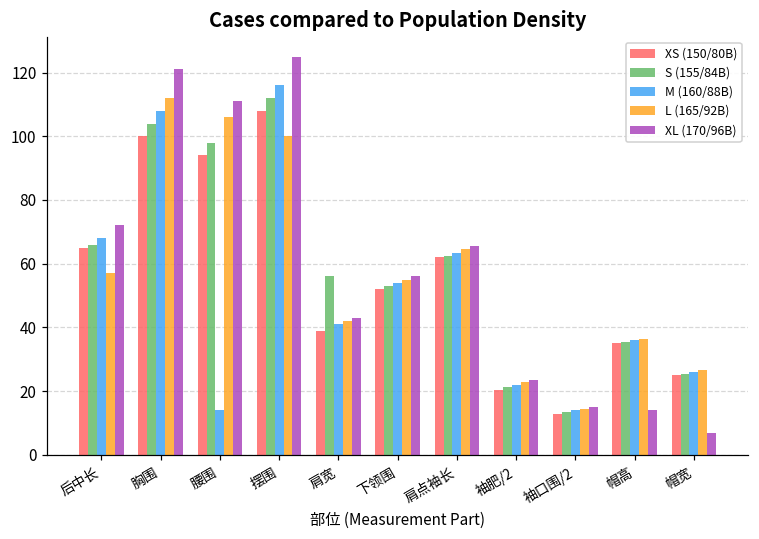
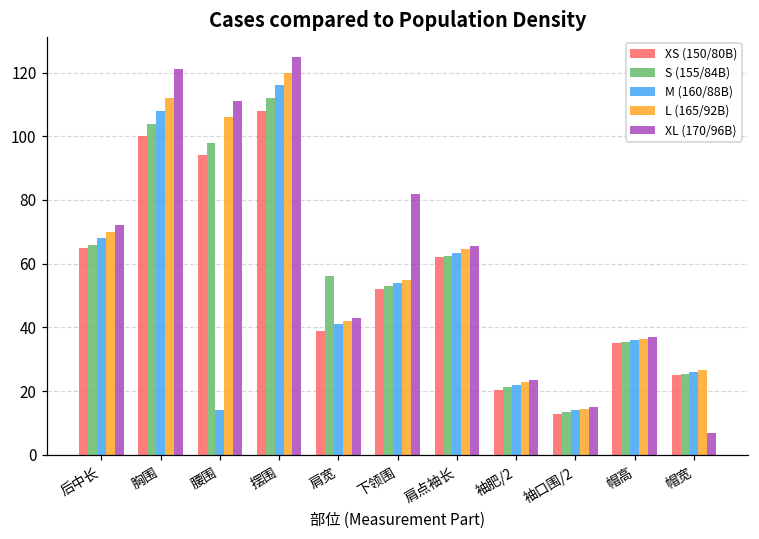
  {
    "XS (150/80B)": {
      "后中长": 65,
      "胸围": 100,
      "腰围": 94,
      "摆围": 108,
      "肩宽": 39,
      "下领围": 52,
      "肩点袖长": 62,
      "袖肥/2": 20,
      "袖口围/2": 13,
      "帽高": 35,
      "帽宽": 25
    },
    "S (155/84B)": {
      "后中长": 66,
      "胸围": 104,
      "腰围": 98,
      "摆围": 112,
      "肩宽": 56,
      "下领围": 53,
      "肩点袖长": 63,
      "袖肥/2": 21,
      "袖口围/2": 14,
      "帽高": 36,
      "帽宽": 26
    },
    "M (160/88B)": {
      "后中长": 68,
      "胸围": 108,
      "腰围": 14,
      "摆围": 116,
      "肩宽": 41,
      "下领围": 54,
      "肩点袖长": 64,
      "袖肥/2": 22,
      "袖口围/2": 14,
      "帽高": 36,
      "帽宽": 26
    },
    "L (165/92B)": {
-     "后中长": 57,
+     "后中长": 70,
      "胸围": 112,
      "腰围": 106,
-     "摆围": 100,
+     "摆围": 120,
      "肩宽": 42,
      "下领围": 55,
      "肩点袖长": 65,
      "袖肥/2": 23,
      "袖口围/2": 15,
      "帽高": 37,
      "帽宽": 27
    },
    "XL (170/96B)": {
      "后中长": 72,
      "胸围": 121,
      "腰围": 111,
      "摆围": 125,
      "肩宽": 43,
-     "下领围": 56,
+     "下领围": 82,
      "肩点袖长": 66,
      "袖肥/2": 24,
      "袖口围/2": 15,
-     "帽高": 14,
+     "帽高": 37,
      "帽宽": 7
    }
  }
